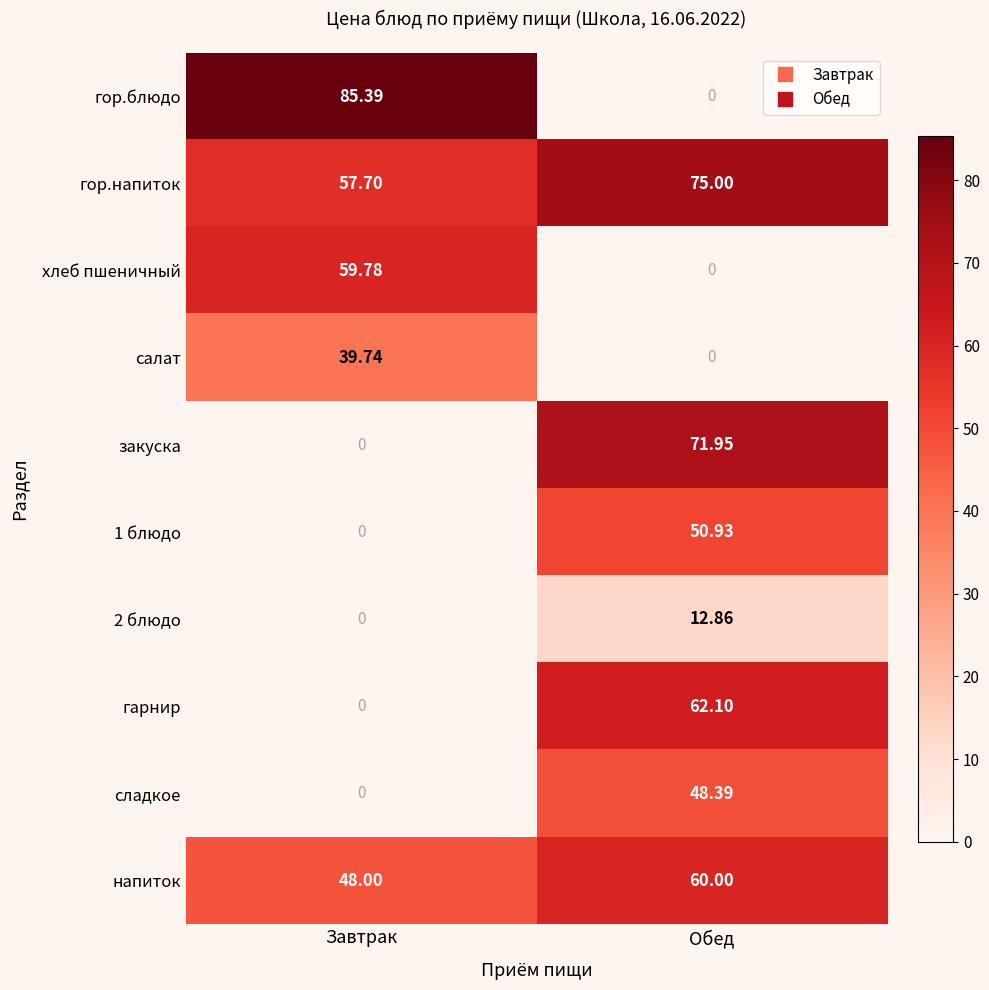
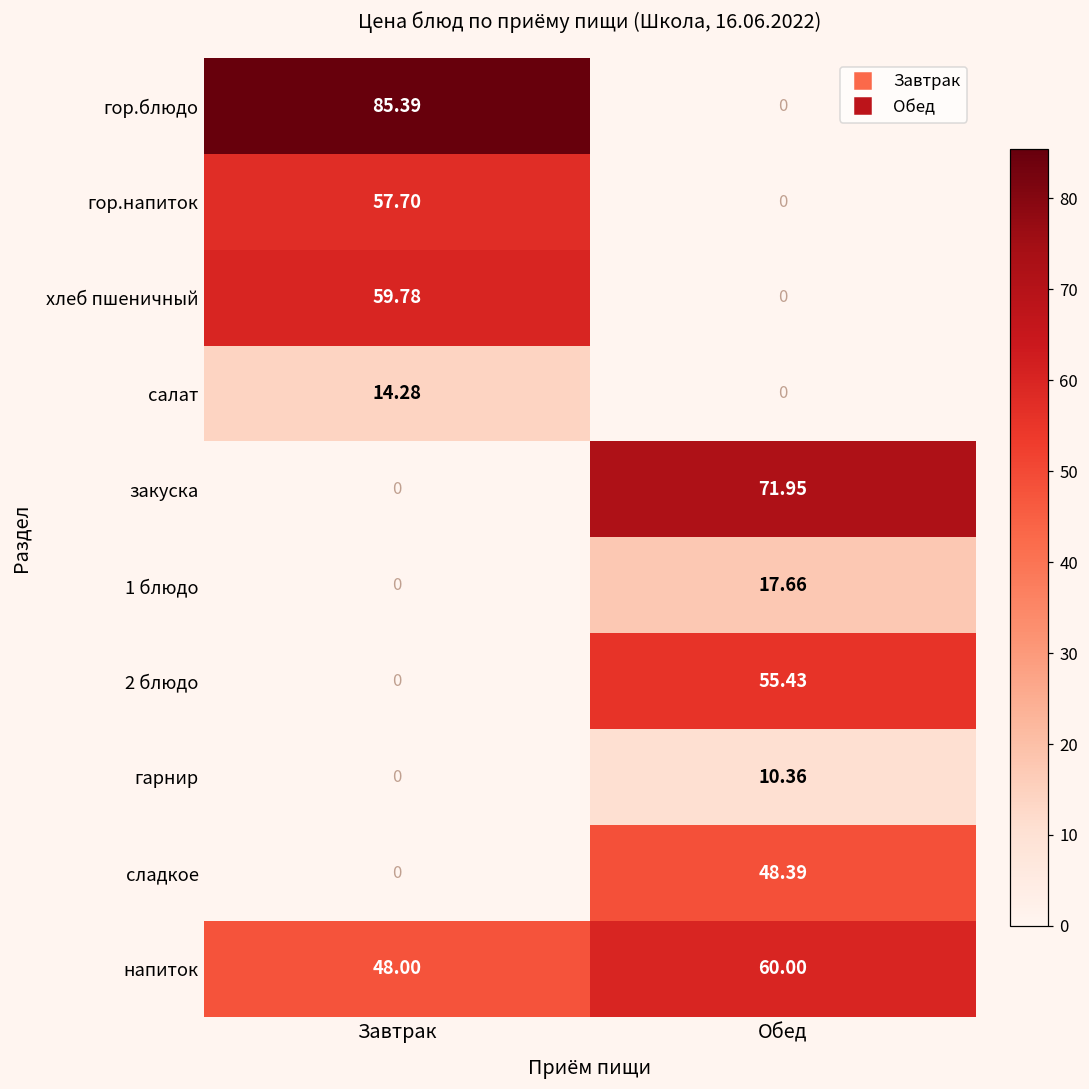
  {
    "гор.блюдо": {
      "Завтрак": 85.39,
      "Обед": 0
    },
    "гор.напиток": {
      "Завтрак": 57.70,
-     "Обед": 75.00
+     "Обед": 0
    },
    "хлеб пшеничный": {
      "Завтрак": 59.78,
      "Обед": 0
    },
    "салат": {
-     "Завтрак": 39.74,
+     "Завтрак": 14.28,
      "Обед": 0
    },
    "закуска": {
      "Завтрак": 0,
      "Обед": 71.95
    },
    "1 блюдо": {
      "Завтрак": 0,
-     "Обед": 50.93
+     "Обед": 17.66
    },
    "2 блюдо": {
      "Завтрак": 0,
-     "Обед": 12.86
+     "Обед": 55.43
    },
    "гарнир": {
      "Завтрак": 0,
-     "Обед": 62.10
+     "Обед": 10.36
    },
    "сладкое": {
      "Завтрак": 0,
      "Обед": 48.39
    },
    "напиток": {
      "Завтрак": 48.00,
      "Обед": 60.00
    }
  }
